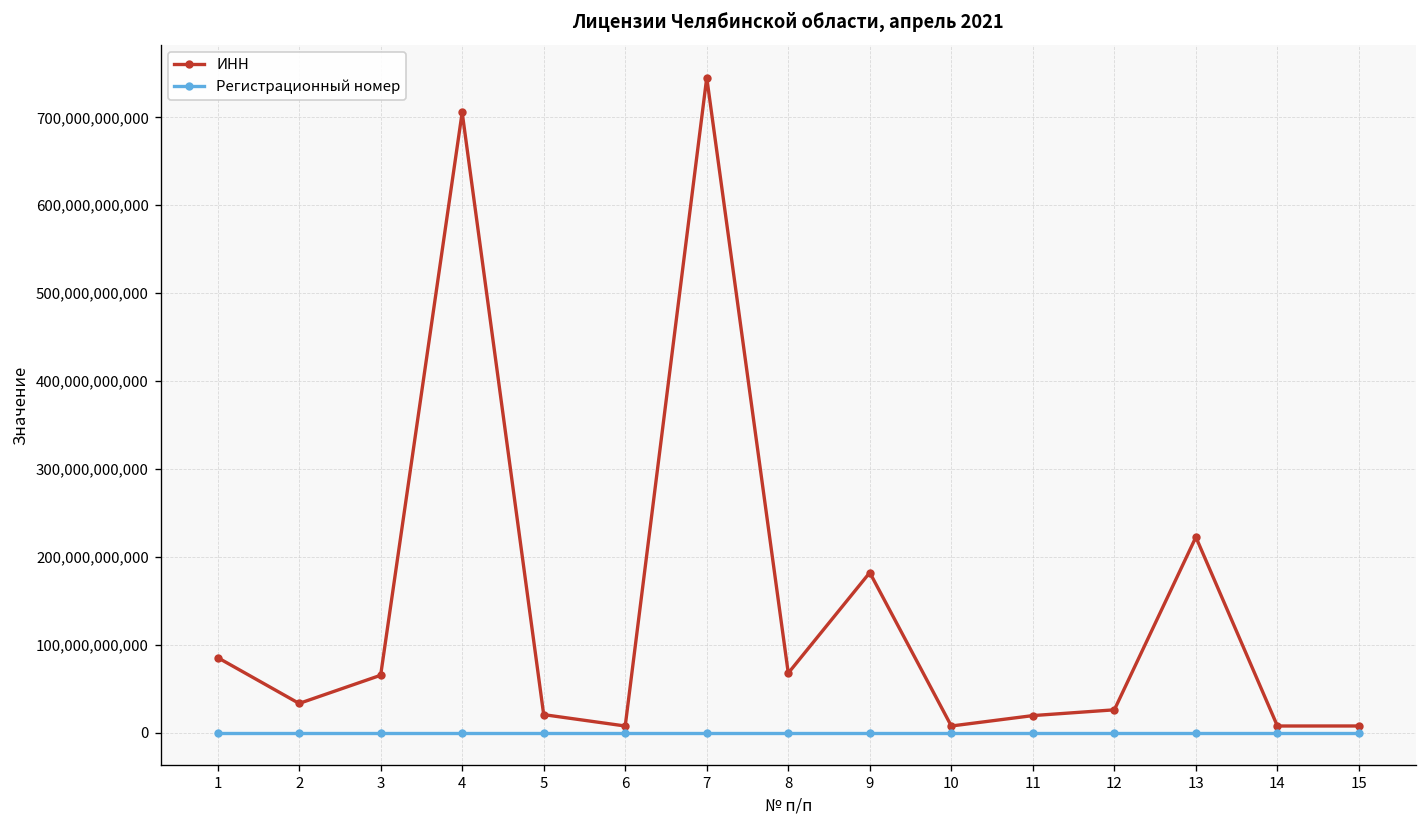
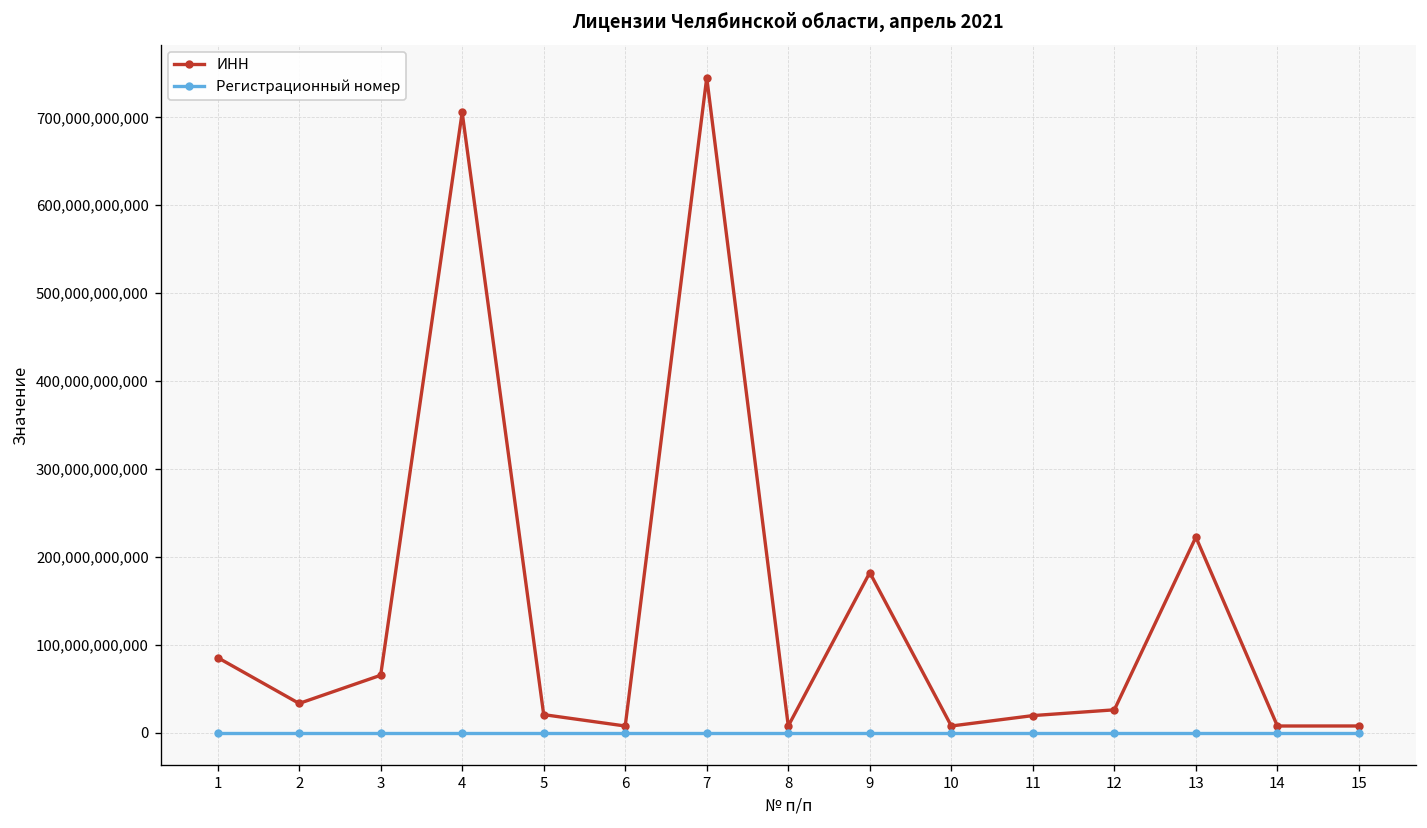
  {
    "ИНН": {
      "1": "90,000,000,000",
      "2": "30,000,000,000",
      "3": "70,000,000,000",
      "4": "710,000,000,000",
      "5": "20,000,000,000",
      "6": "10,000,000,000",
      "7": "750,000,000,000",
-     "8": "70,000,000,000",
+     "8": "10,000,000,000",
      "9": "180,000,000,000",
      "10": "10,000,000,000",
      "11": "20,000,000,000",
      "12": "30,000,000,000",
      "13": "220,000,000,000",
      "14": "10,000,000,000",
      "15": "10,000,000,000"
    },
    "Регистрационный номер": {
      "1": "0",
      "2": "0",
      "3": "0",
      "4": "0",
      "5": "0",
      "6": "0",
      "7": "0",
      "8": "0",
      "9": "0",
      "10": "0",
      "11": "0",
      "12": "0",
      "13": "0",
      "14": "0",
      "15": "0"
    }
  }
